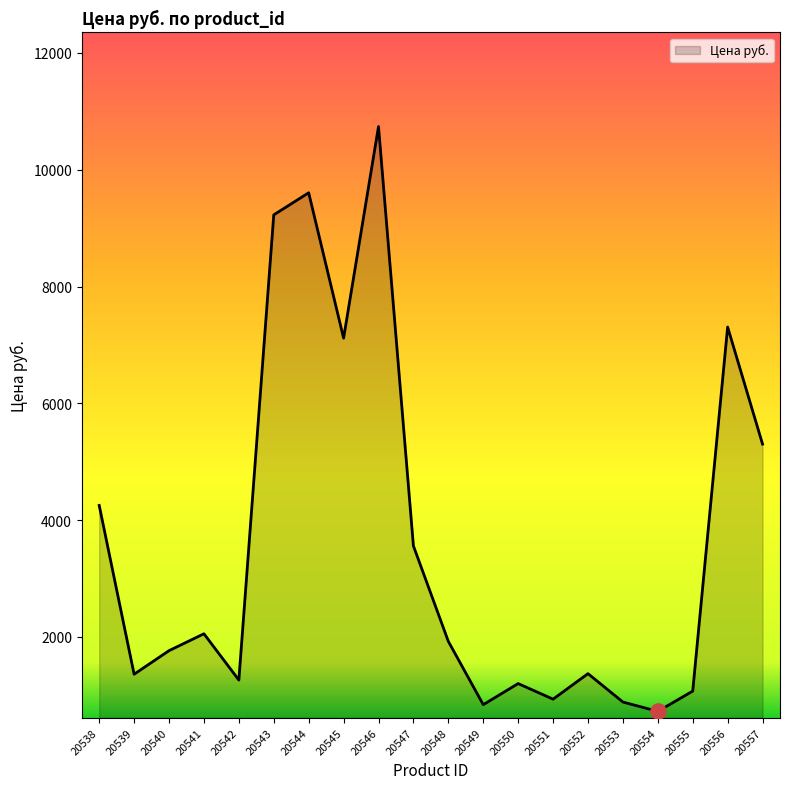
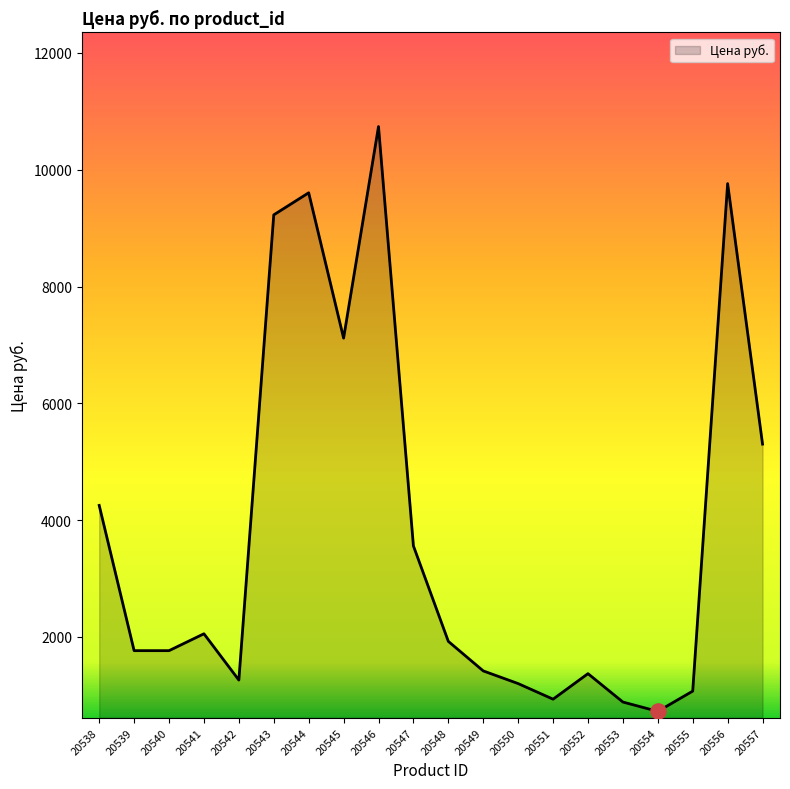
  {
    "Цена руб.": {
      "20538": 4300,
-     "20539": 1400,
+     "20539": 1800,
      "20540": 1800,
      "20541": 2100,
      "20542": 1300,
      "20543": 9200,
      "20544": 9600,
      "20545": 7100,
      "20546": 10700,
      "20547": 3600,
      "20548": 1900,
-     "20549": 800,
+     "20549": 1400,
      "20550": 1200,
      "20551": 900,
      "20552": 1400,
      "20553": 900,
      "20555": 1100,
-     "20556": 7300,
+     "20556": 9800,
      "20557": 5300
    }
  }
